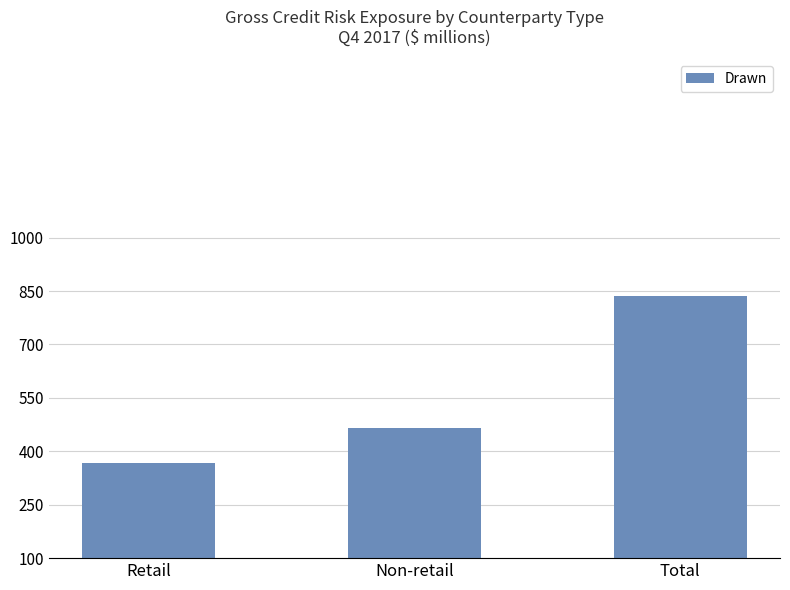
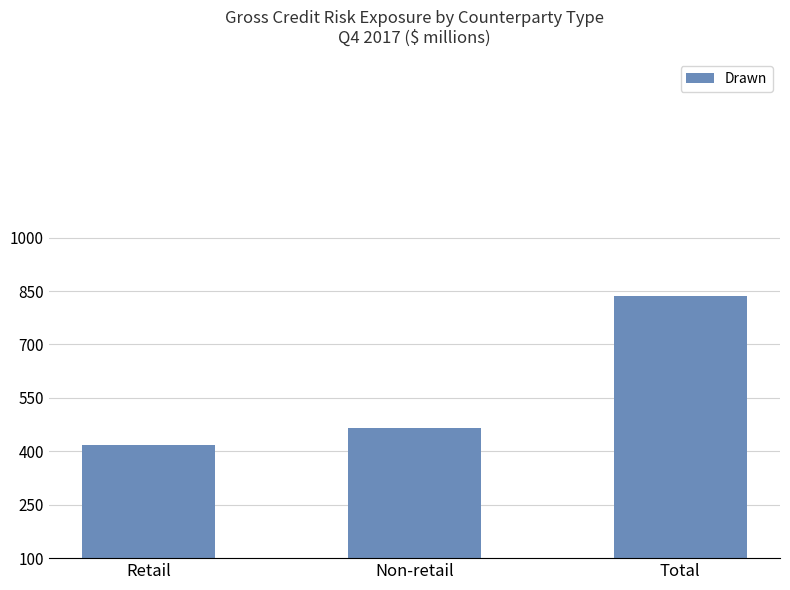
  {
-   "Retail": 370,
+   "Retail": 420,
    "Non-retail": 460,
    "Total": 840
  }
